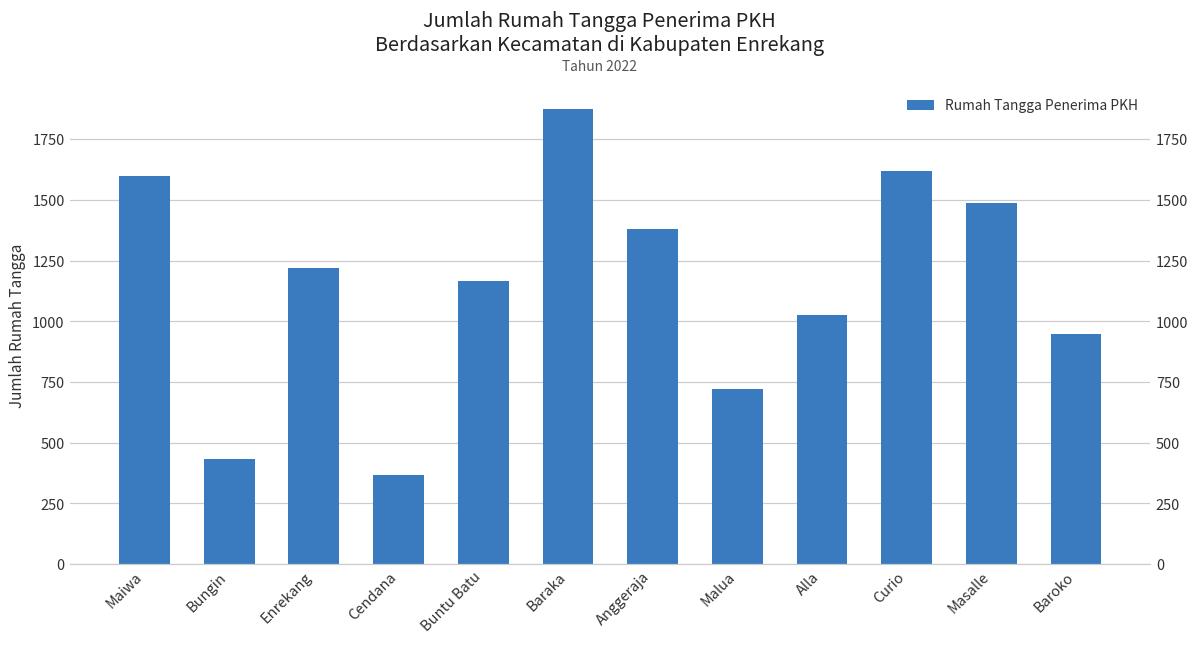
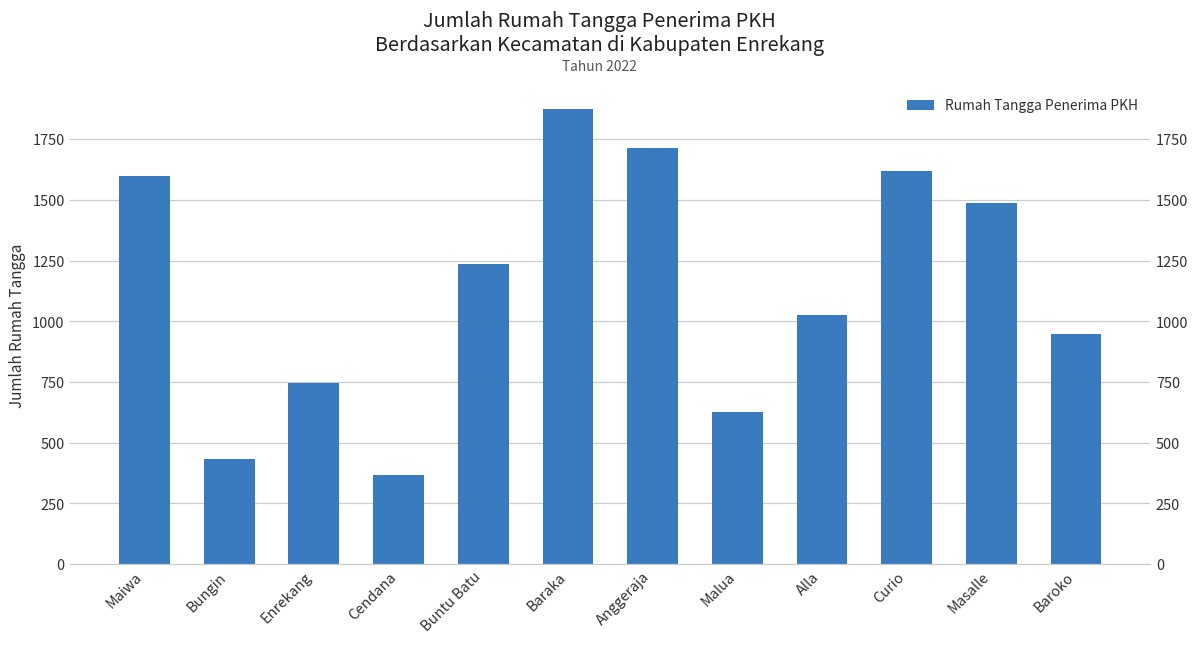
  {
    "Maiwa": 1600,
    "Bungin": 430,
-   "Enrekang": 1220,
+   "Enrekang": 740,
    "Cendana": 370,
-   "Buntu Batu": 1170,
+   "Buntu Batu": 1240,
    "Baraka": 1880,
-   "Anggeraja": 1380,
-   "Malua": 720,
+   "Anggeraja": 1720,
+   "Malua": 630,
    "Alla": 1030,
    "Curio": 1620,
    "Masalle": 1490,
    "Baroko": 950
  }
